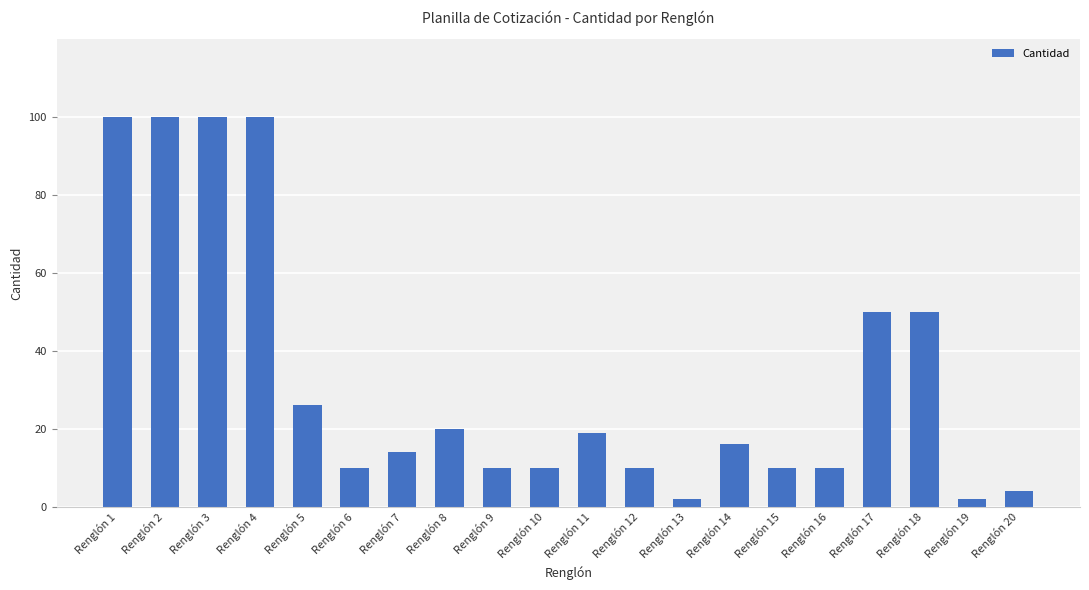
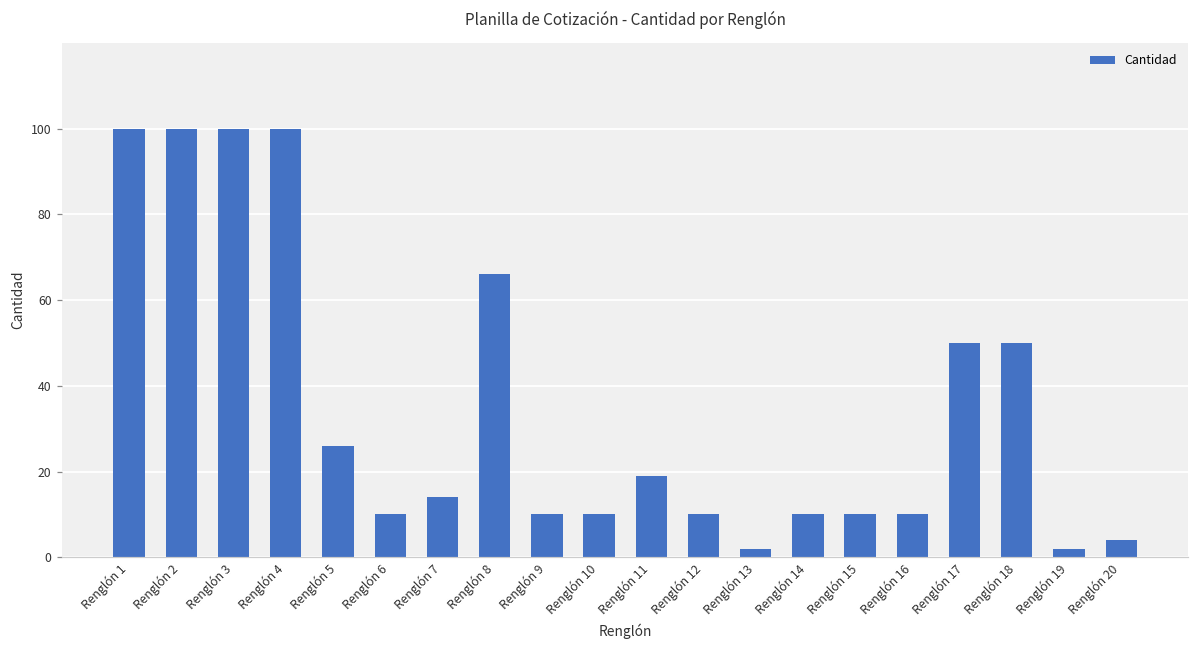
  {
    "Renglón 1": 100,
    "Renglón 2": 100,
    "Renglón 3": 100,
    "Renglón 4": 100,
    "Renglón 5": 26,
    "Renglón 6": 10,
    "Renglón 7": 14,
-   "Renglón 8": 20,
+   "Renglón 8": 66,
    "Renglón 9": 10,
    "Renglón 10": 10,
    "Renglón 11": 19,
    "Renglón 12": 10,
    "Renglón 13": 2,
-   "Renglón 14": 16,
+   "Renglón 14": 10,
    "Renglón 15": 10,
    "Renglón 16": 10,
    "Renglón 17": 50,
    "Renglón 18": 50,
    "Renglón 19": 2,
    "Renglón 20": 4
  }
